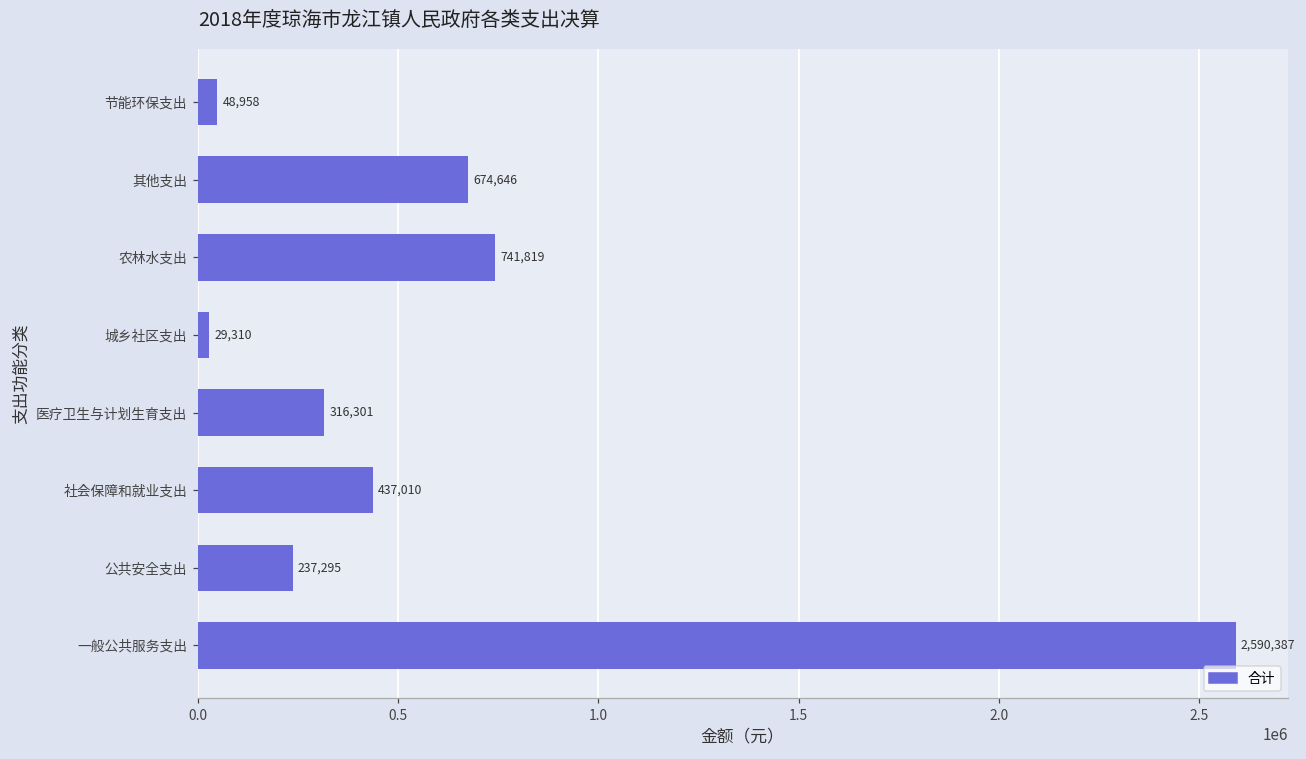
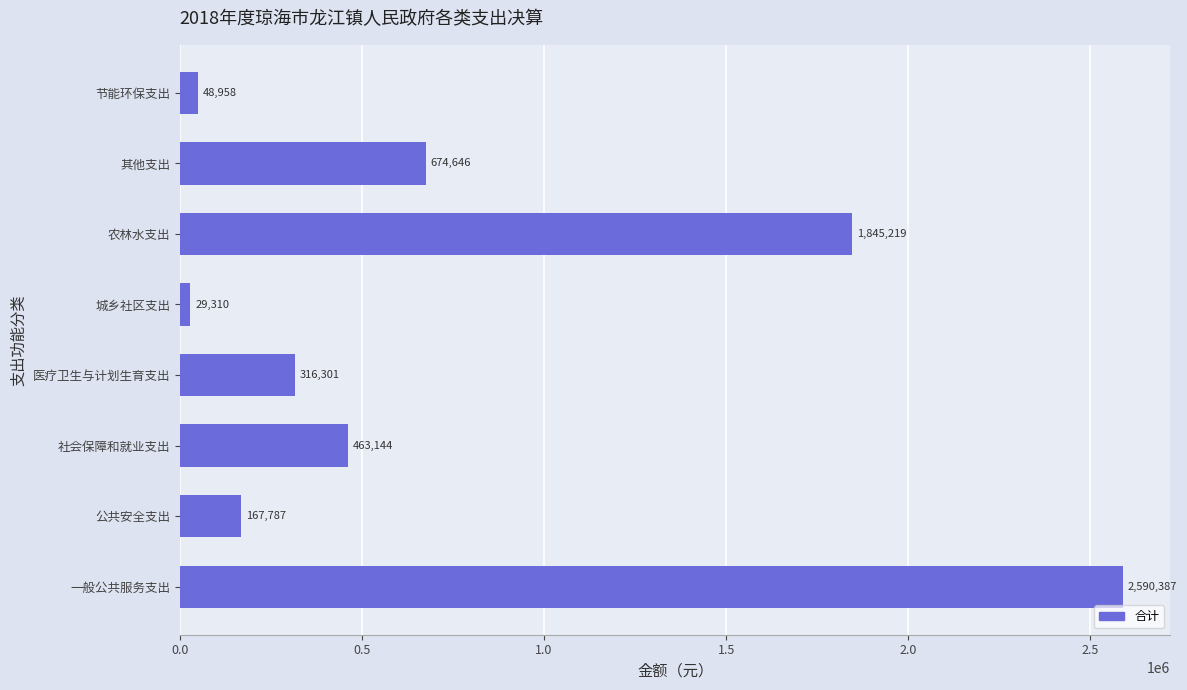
  {
    "节能环保支出": "48,958",
    "其他支出": "674,646",
-   "农林水支出": "741,819",
+   "农林水支出": "1,845,219",
    "城乡社区支出": "29,310",
    "医疗卫生与计划生育支出": "316,301",
-   "社会保障和就业支出": "437,010",
-   "公共安全支出": "237,295",
+   "社会保障和就业支出": "463,144",
+   "公共安全支出": "167,787",
    "一般公共服务支出": "2,590,387"
  }
